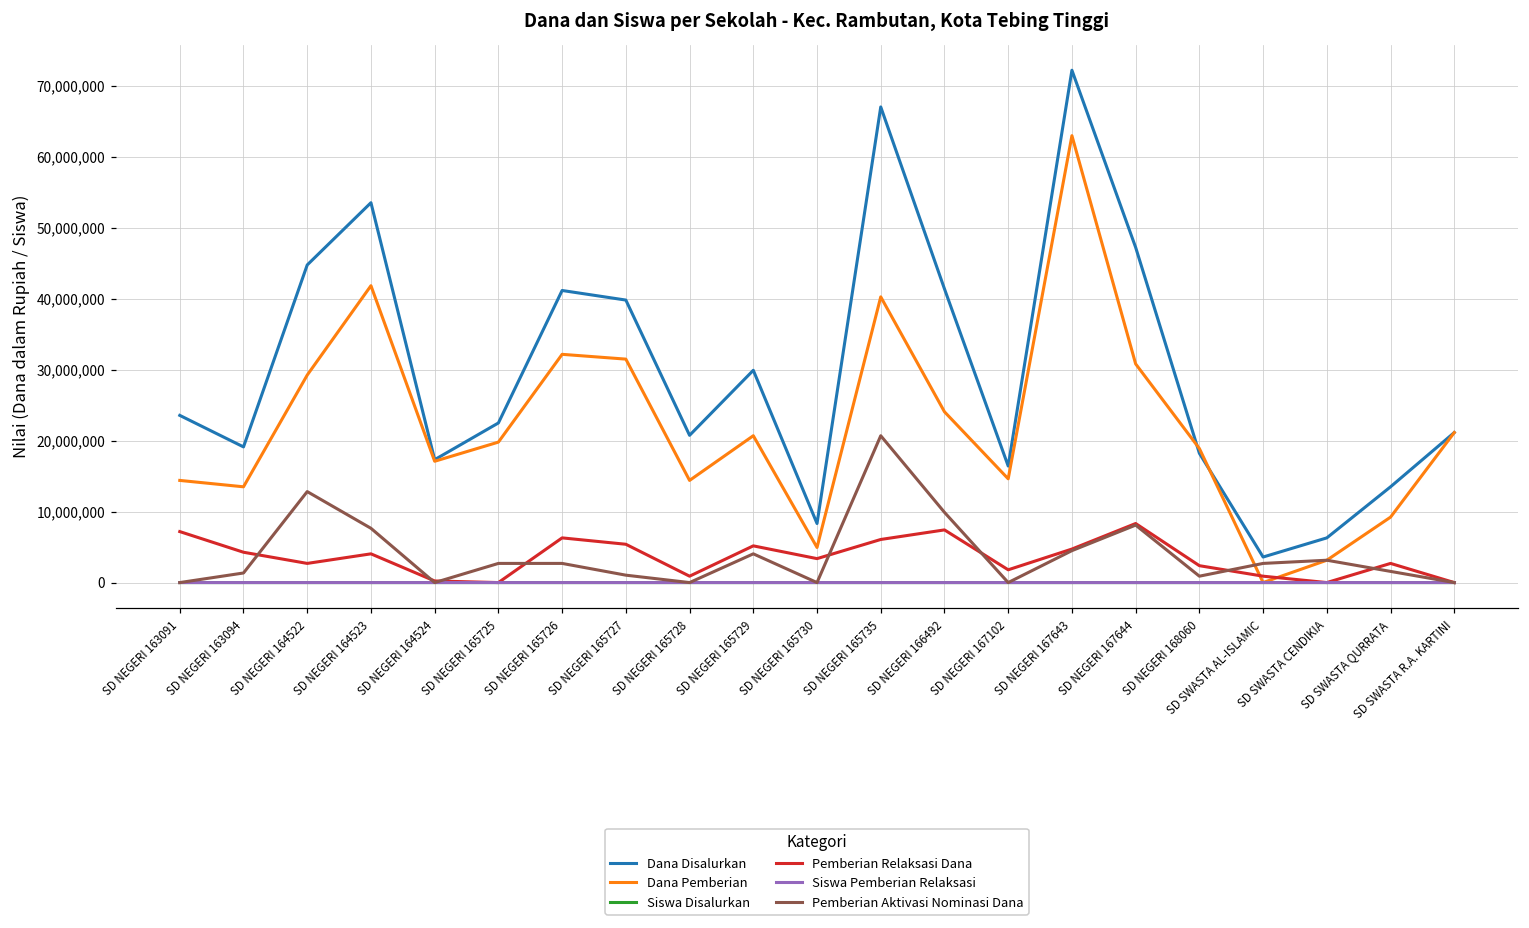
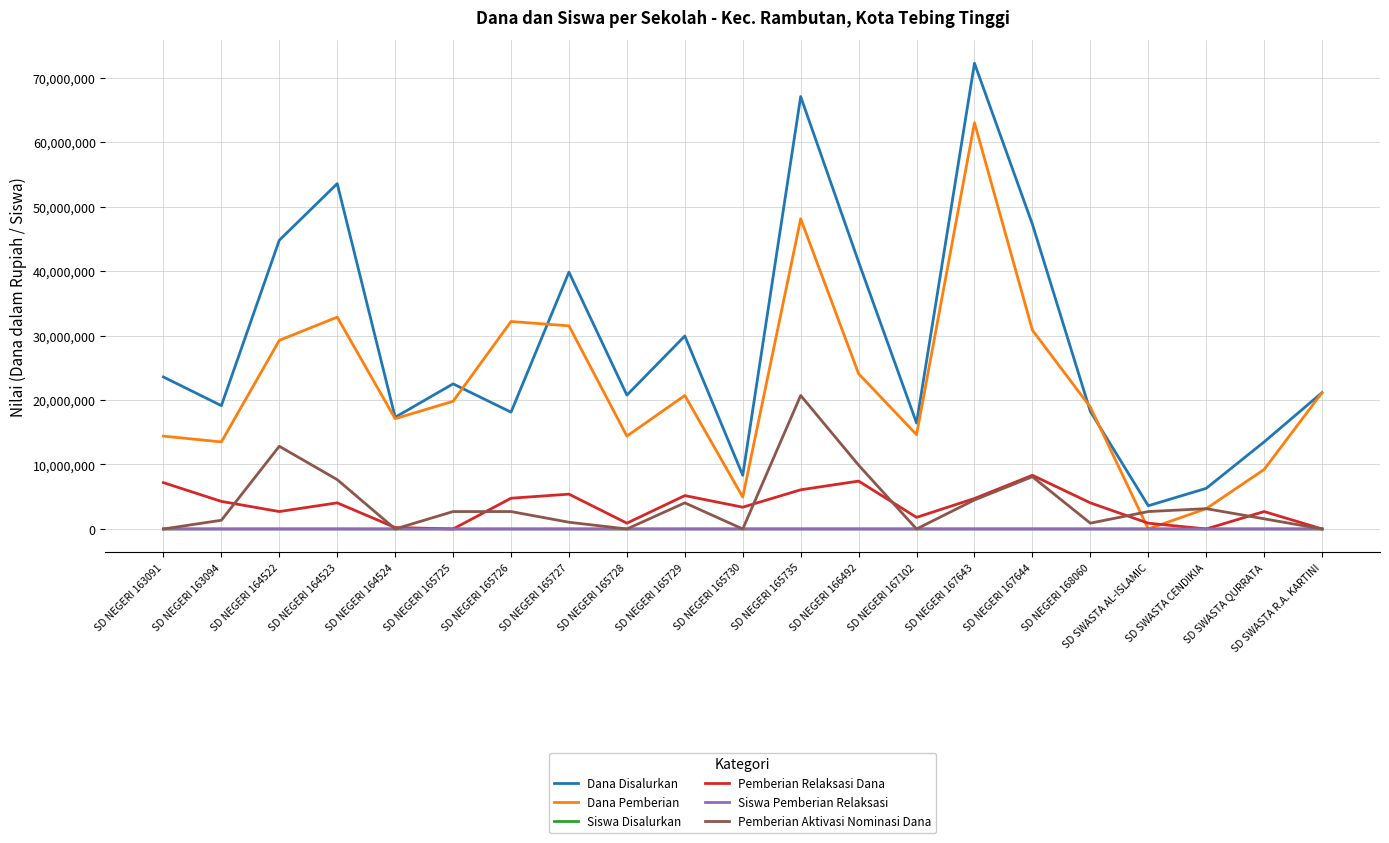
  {
    "Dana Disalurkan": {
      "SD NEGERI 163091": "24,000,000",
      "SD NEGERI 163094": "19,000,000",
      "SD NEGERI 164522": "45,000,000",
      "SD NEGERI 164523": "54,000,000",
      "SD NEGERI 165725": "23,000,000",
-     "SD NEGERI 165726": "41,000,000",
+     "SD NEGERI 165726": "18,000,000",
      "SD NEGERI 165727": "40,000,000",
      "SD NEGERI 165728": "21,000,000",
      "SD NEGERI 165729": "30,000,000",
      "SD NEGERI 165730": "8,000,000",
      "SD NEGERI 165735": "67,000,000",
      "SD NEGERI 166492": "41,000,000",
      "SD NEGERI 167102": "16,000,000",
      "SD NEGERI 167643": "72,000,000",
      "SD NEGERI 167644": "47,000,000",
      "SD NEGERI 168060": "18,000,000",
      "SD SWASTA AL-ISLAMIC": "4,000,000",
      "SD SWASTA CENDIKIA": "6,000,000",
      "SD SWASTA QURRATA": "14,000,000"
    },
    "Dana Pemberian": {
      "SD NEGERI 163091": "14,000,000",
      "SD NEGERI 163094": "14,000,000",
      "SD NEGERI 164522": "29,000,000",
-     "SD NEGERI 164523": "42,000,000",
+     "SD NEGERI 164523": "33,000,000",
      "SD NEGERI 165725": "20,000,000",
      "SD NEGERI 165726": "32,000,000",
      "SD NEGERI 165727": "32,000,000",
      "SD NEGERI 165728": "14,000,000",
      "SD NEGERI 165729": "21,000,000",
      "SD NEGERI 165730": "5,000,000",
-     "SD NEGERI 165735": "40,000,000",
+     "SD NEGERI 165735": "48,000,000",
      "SD NEGERI 166492": "24,000,000",
      "SD NEGERI 167102": "15,000,000",
      "SD NEGERI 167643": "63,000,000",
      "SD NEGERI 167644": "31,000,000",
      "SD NEGERI 168060": "19,000,000",
      "SD SWASTA QURRATA": "9,000,000"
    },
    "Siswa Pemberian Relaksasi": {
      "SD NEGERI 163094": "0",
      "SD NEGERI 164522": "0",
      "SD NEGERI 164523": "0",
      "SD NEGERI 165726": "0",
      "SD NEGERI 165727": "0",
      "SD NEGERI 165729": "0",
      "SD NEGERI 165735": "0",
      "SD NEGERI 166492": "0",
      "SD NEGERI 167643": "0",
      "SD NEGERI 167644": "0",
      "SD NEGERI 168060": "0",
      "SD SWASTA QURRATA": "0"
    },
    "Pemberian Relaksasi Dana": {
      "SD NEGERI 163091": "7,000,000",
      "SD NEGERI 163094": "4,000,000",
      "SD NEGERI 164522": "3,000,000",
      "SD NEGERI 164523": "4,000,000",
-     "SD NEGERI 165726": "6,000,000",
+     "SD NEGERI 165726": "5,000,000",
      "SD NEGERI 165727": "5,000,000",
      "SD NEGERI 165728": "1,000,000",
      "SD NEGERI 165729": "5,000,000",
      "SD NEGERI 165730": "3,000,000",
      "SD NEGERI 165735": "6,000,000",
      "SD NEGERI 166492": "7,000,000",
      "SD NEGERI 167102": "2,000,000",
-     "SD NEGERI 168060": "2,000,000",
+     "SD NEGERI 168060": "4,000,000",
      "SD SWASTA AL-ISLAMIC": "1,000,000",
      "SD SWASTA QURRATA": "3,000,000"
    },
    "Pemberian Aktivasi Nominasi Dana": {
      "SD NEGERI 163094": "1,000,000",
      "SD NEGERI 164522": "13,000,000",
      "SD NEGERI 164523": "8,000,000",
      "SD NEGERI 165725": "3,000,000",
      "SD NEGERI 165726": "3,000,000",
      "SD NEGERI 165727": "1,000,000",
      "SD NEGERI 165729": "4,000,000",
      "SD NEGERI 165735": "21,000,000",
      "SD NEGERI 166492": "10,000,000",
      "SD NEGERI 168060": "1,000,000",
      "SD SWASTA AL-ISLAMIC": "3,000,000",
      "SD SWASTA QURRATA": "2,000,000"
    }
  }
